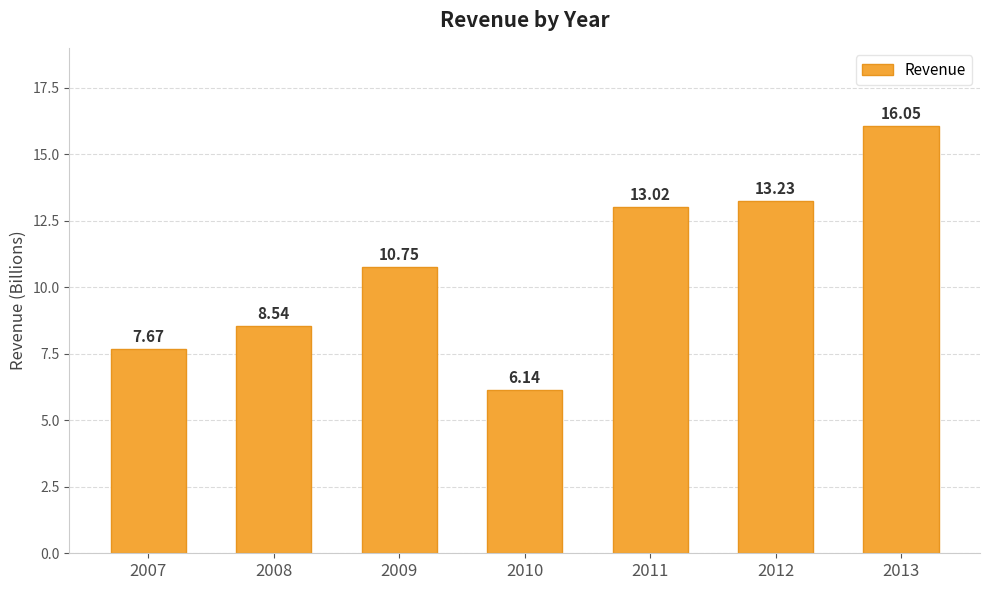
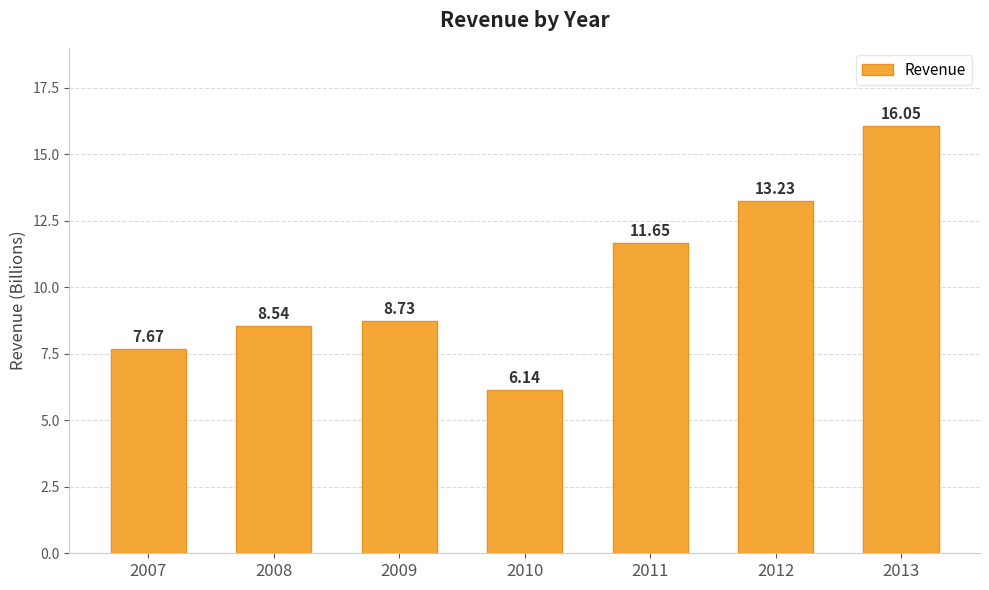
  {
    "2007": 7.67,
    "2008": 8.54,
-   "2009": 10.75,
+   "2009": 8.73,
    "2010": 6.14,
-   "2011": 13.02,
+   "2011": 11.65,
    "2012": 13.23,
    "2013": 16.05
  }
